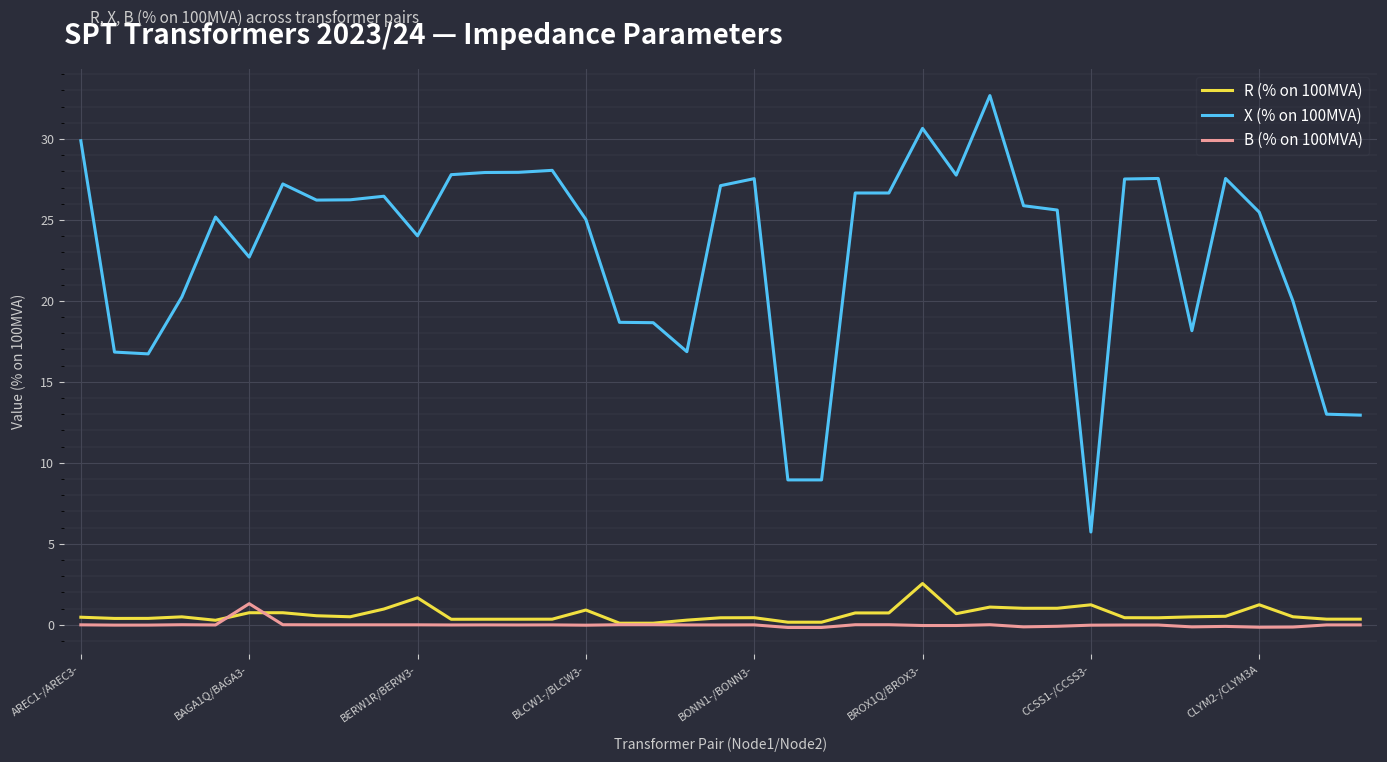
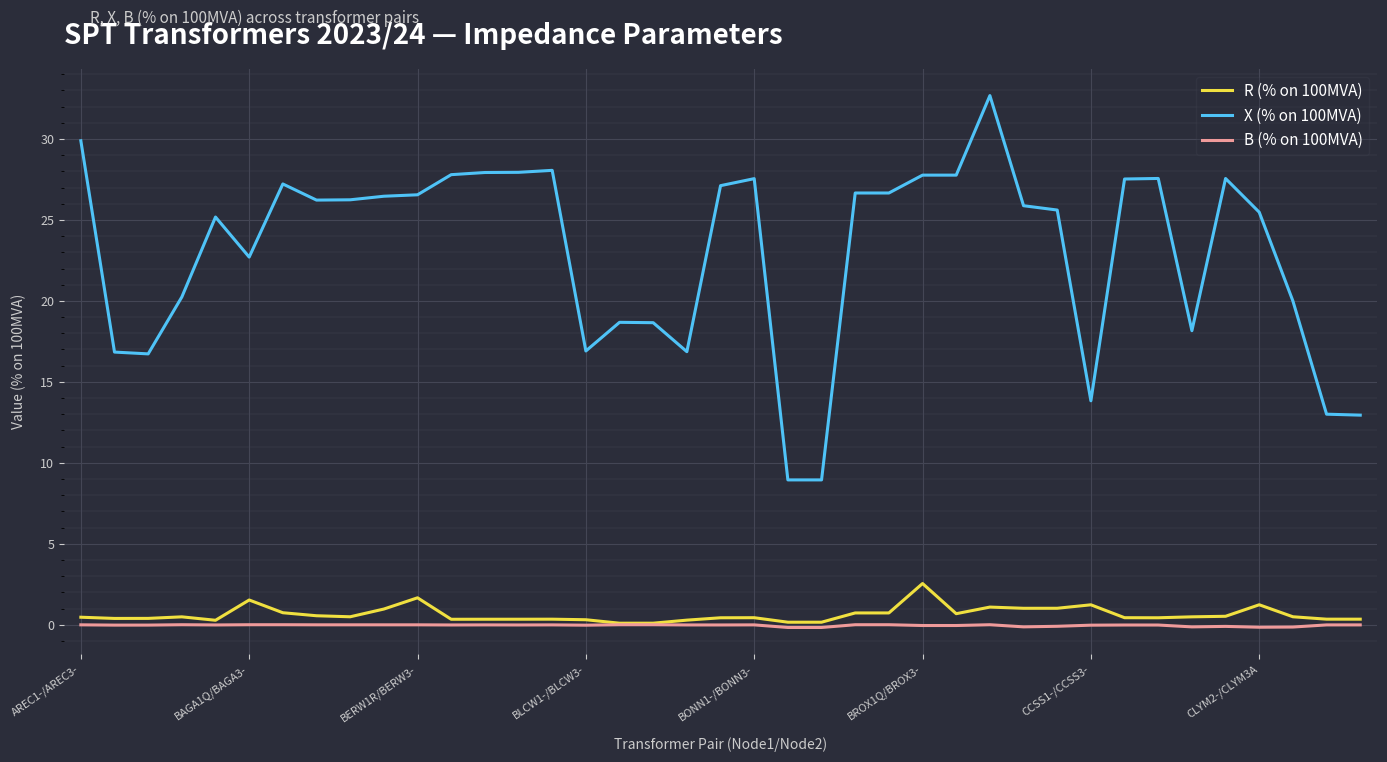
  {
    "R (% on 100MVA)": {
      "AREC1-/AREC3-": 0.5,
-     "BAGA1Q/BAGA3-": 0.7,
+     "BAGA1Q/BAGA3-": 1.5,
      "BERW1R/BERW3-": 1.7,
-     "BLCW1-/BLCW3-": 0.9,
+     "BLCW1-/BLCW3-": 0.3,
      "BROX1Q/BROX3-": 2.5,
      "CCSS1-/CCSS3-": 1.2,
      "CLYM2-/CLYM3A": 1.2
    },
    "X (% on 100MVA)": {
      "AREC1-/AREC3-": 29.9,
      "BAGA1Q/BAGA3-": 22.7,
-     "BERW1R/BERW3-": 24.0,
-     "BLCW1-/BLCW3-": 25.0,
-     "BROX1Q/BROX3-": 30.7,
-     "CCSS1-/CCSS3-": 5.7,
+     "BERW1R/BERW3-": 26.6,
+     "BLCW1-/BLCW3-": 16.9,
+     "BROX1Q/BROX3-": 27.8,
+     "CCSS1-/CCSS3-": 13.8,
      "CLYM2-/CLYM3A": 25.5
    },
    "B (% on 100MVA)": {
      "AREC1-/AREC3-": 0.0,
-     "BAGA1Q/BAGA3-": 1.3,
+     "BAGA1Q/BAGA3-": 0.0,
      "BERW1R/BERW3-": 0.0,
      "BLCW1-/BLCW3-": 0.0,
      "BROX1Q/BROX3-": 0.0,
      "CCSS1-/CCSS3-": 0.0,
      "CLYM2-/CLYM3A": -0.2
    }
  }
